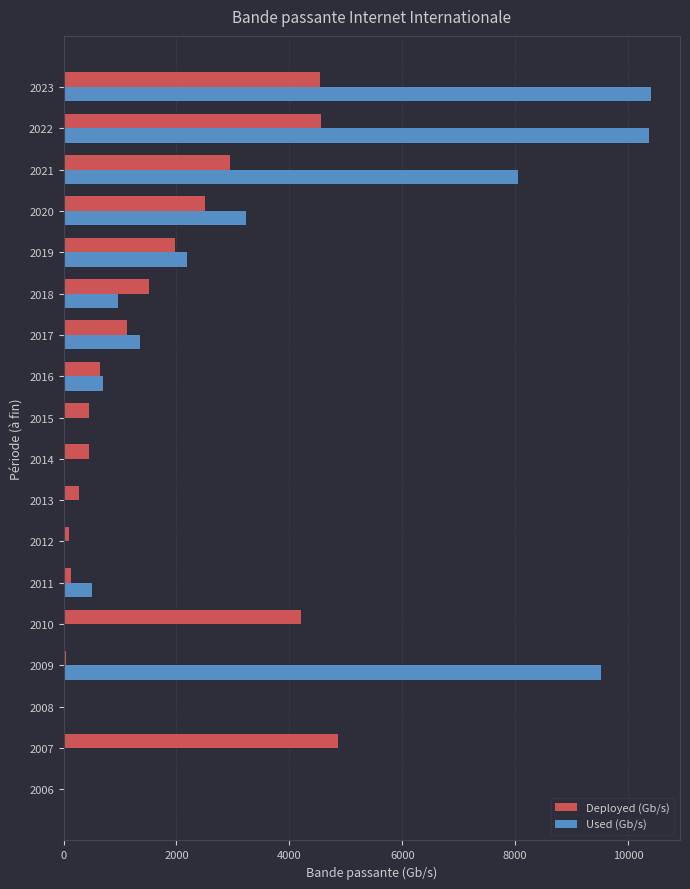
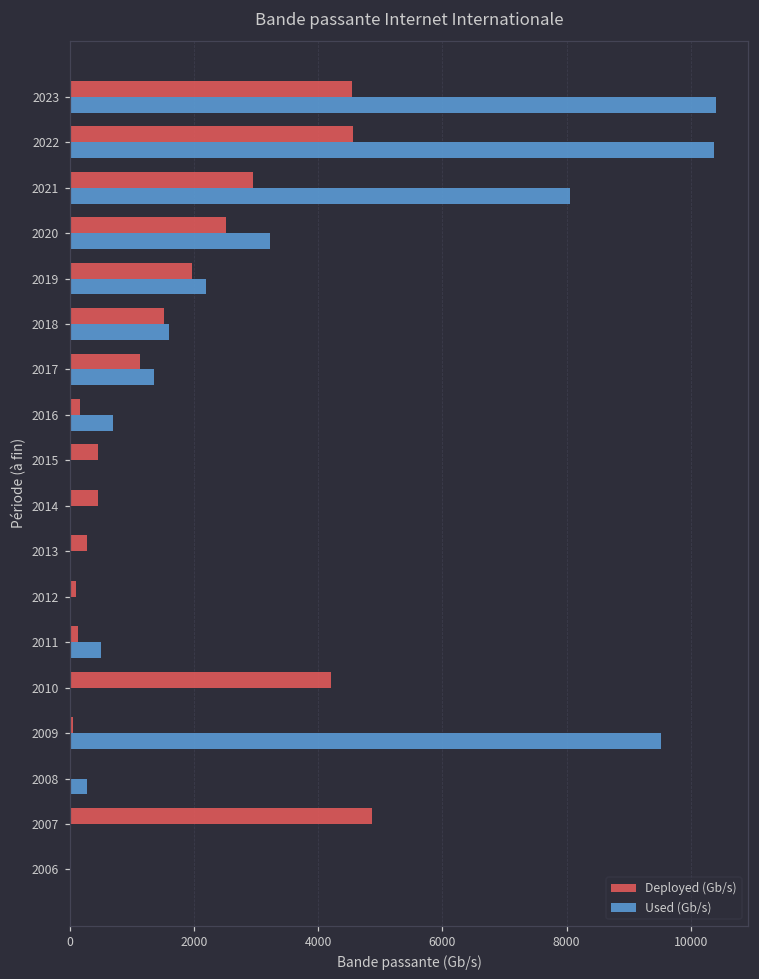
  {
    "Deployed (Gb/s)": {
      "2023": 4500,
      "2022": 4600,
      "2021": 3000,
      "2020": 2500,
      "2019": 2000,
      "2018": 1500,
      "2017": 1100,
-     "2016": 700,
+     "2016": 200,
      "2015": 500,
      "2014": 500,
      "2013": 300,
      "2012": 100,
      "2011": 100,
      "2010": 4200,
      "2009": 100,
      "2007": 4900
    },
    "Used (Gb/s)": {
      "2023": 10400,
      "2022": 10400,
      "2021": 8100,
      "2020": 3200,
      "2019": 2200,
-     "2018": 1000,
+     "2018": 1600,
      "2017": 1400,
      "2016": 700,
      "2015": 0,
      "2014": 0,
      "2013": 0,
      "2012": 0,
      "2011": 500,
      "2010": 0,
      "2009": 9500,
-     "2008": 0,
+     "2008": 300,
      "2007": 0,
      "2006": 0
    }
  }
